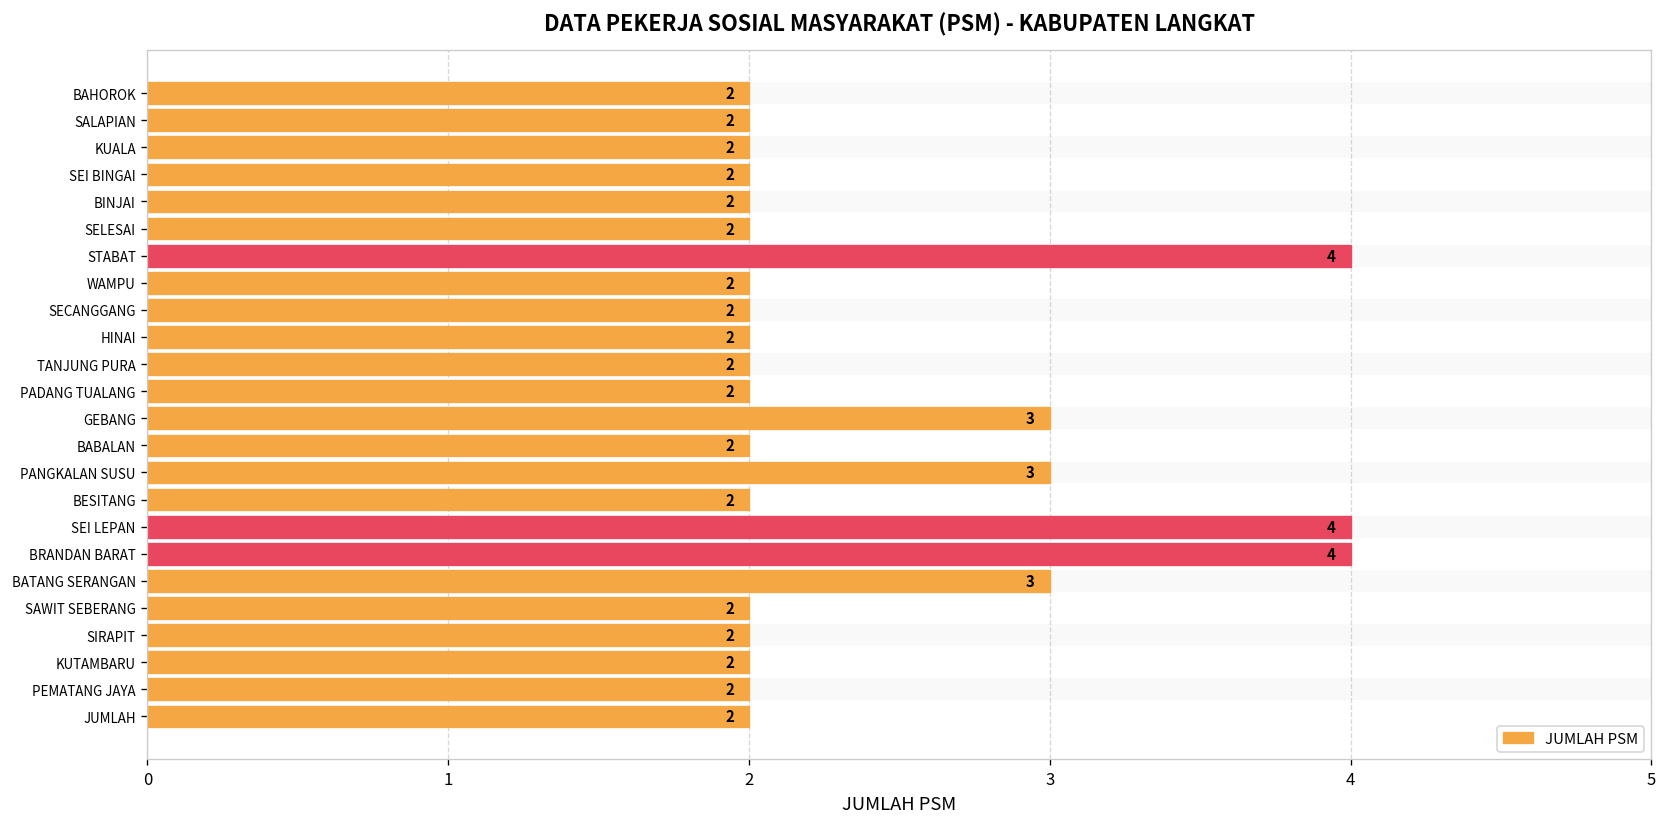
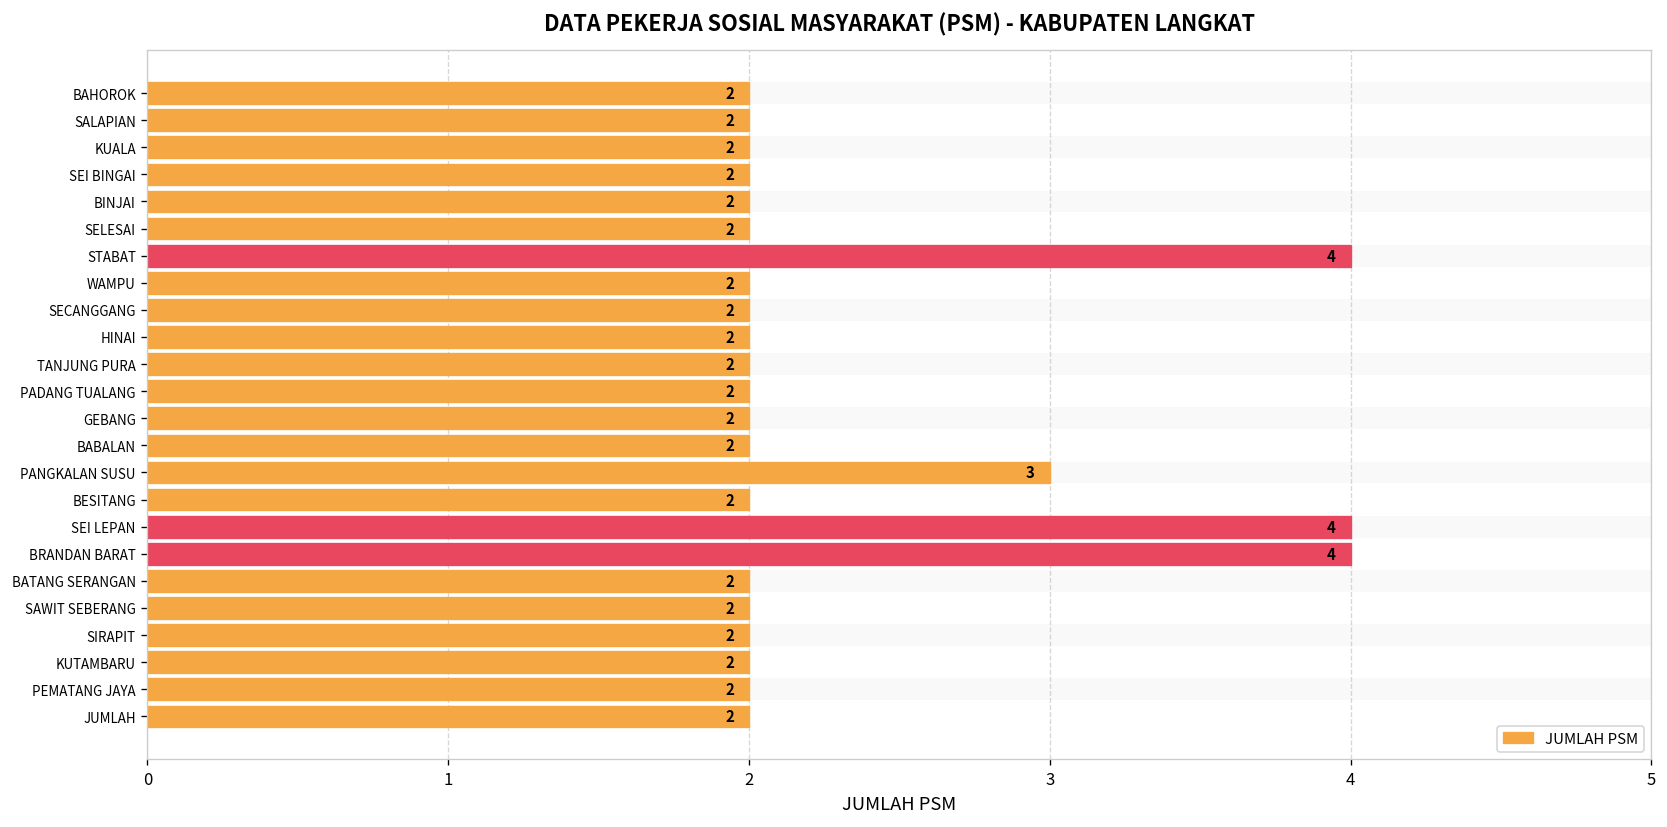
  {
    "JUMLAH PSM": {
-     "GEBANG": 3,
-     "BATANG SERANGAN": 3
+     "GEBANG": 2,
+     "BATANG SERANGAN": 2
    }
  }
